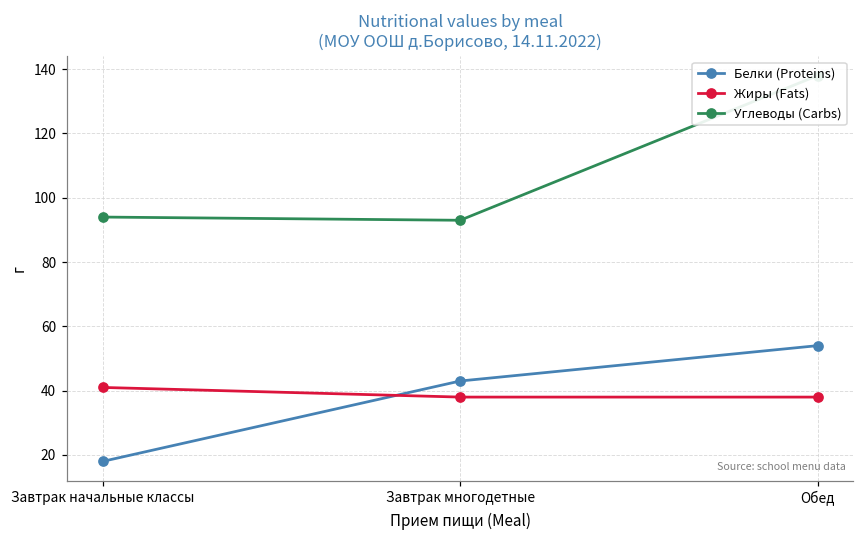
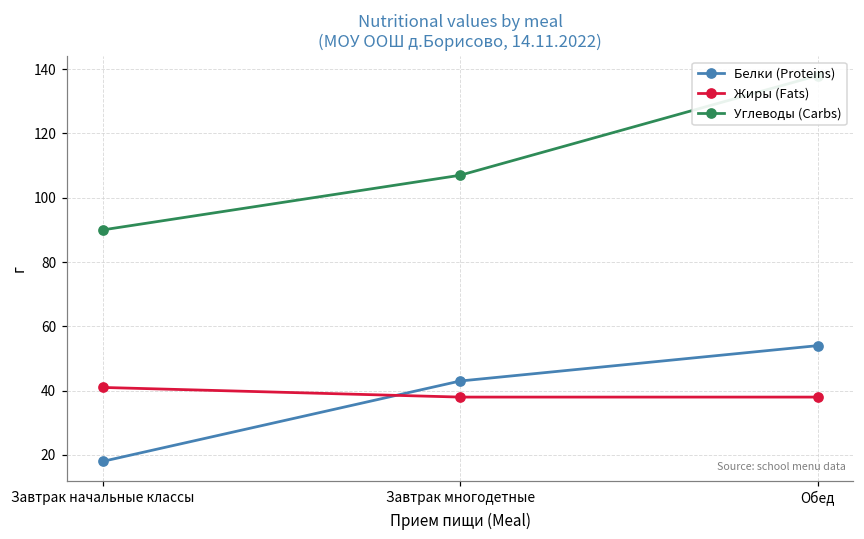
  {
    "Белки (Proteins)": {
      "Завтрак начальные классы": 18,
      "Завтрак многодетные": 43,
      "Обед": 54
    },
    "Жиры (Fats)": {
      "Завтрак начальные классы": 41,
      "Завтрак многодетные": 38,
      "Обед": 38
    },
    "Углеводы (Carbs)": {
-     "Завтрак начальные классы": 94,
-     "Завтрак многодетные": 93
+     "Завтрак начальные классы": 90,
+     "Завтрак многодетные": 107
    }
  }
